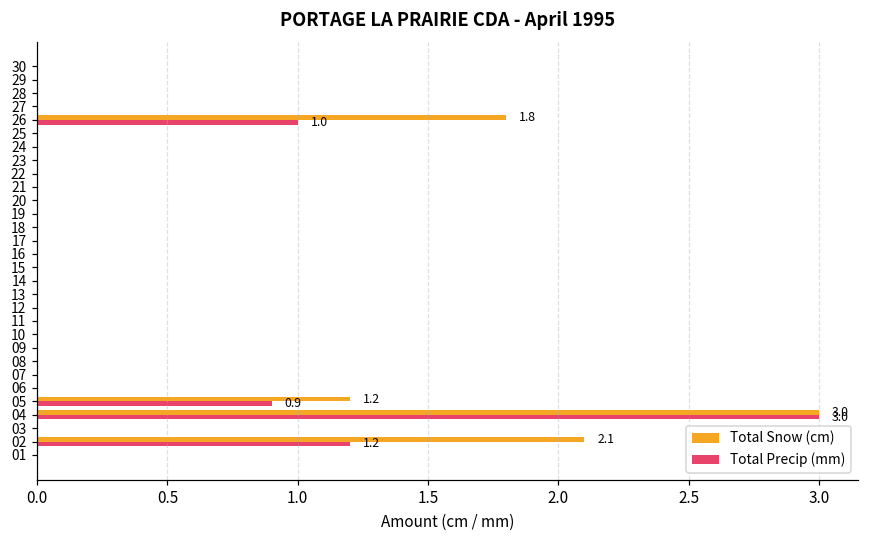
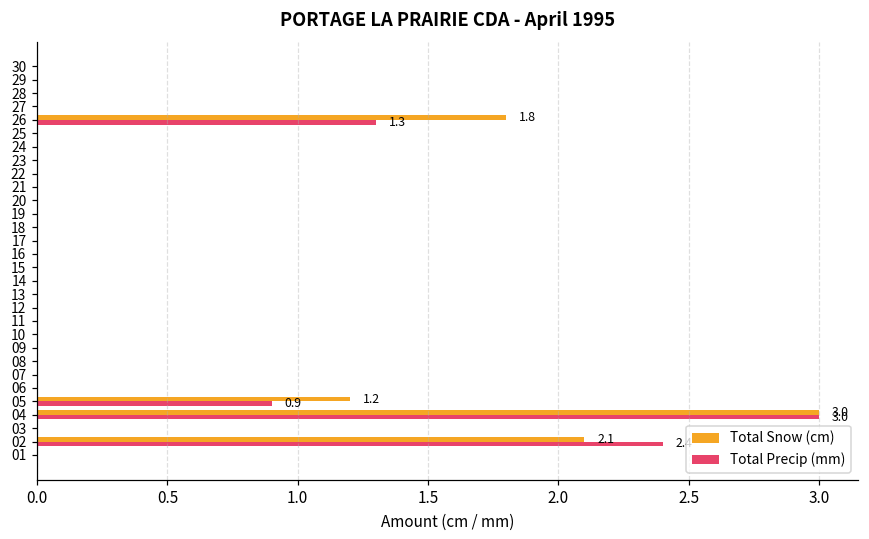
  {
    "Total Snow (cm)": {
      "26": 1.8,
      "05": 1.2,
      "02": 2.1
    },
    "Total Precip (mm)": {
-     "26": 1.0,
+     "26": 1.3,
      "05": 0.9,
-     "02": 1.2
+     "02": 2.4
    }
  }
